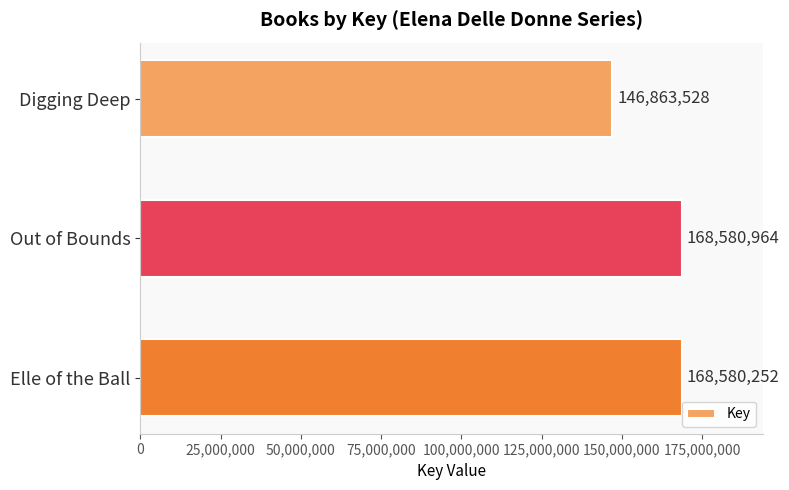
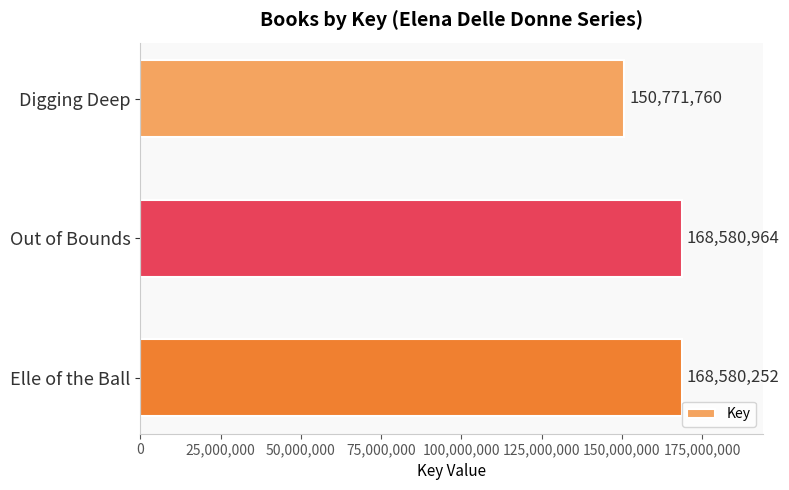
  {
-   "Digging Deep": "146,863,528",
+   "Digging Deep": "150,771,760",
    "Out of Bounds": "168,580,964",
    "Elle of the Ball": "168,580,252"
  }
